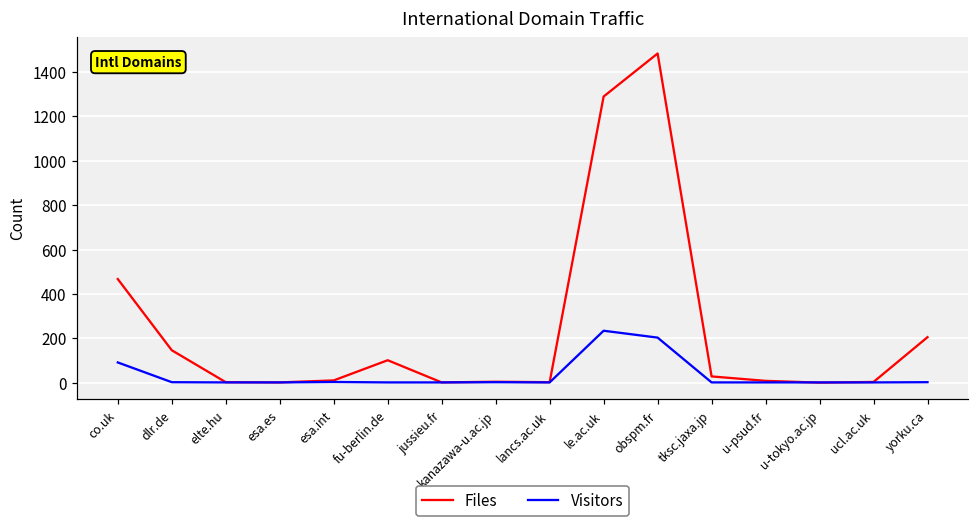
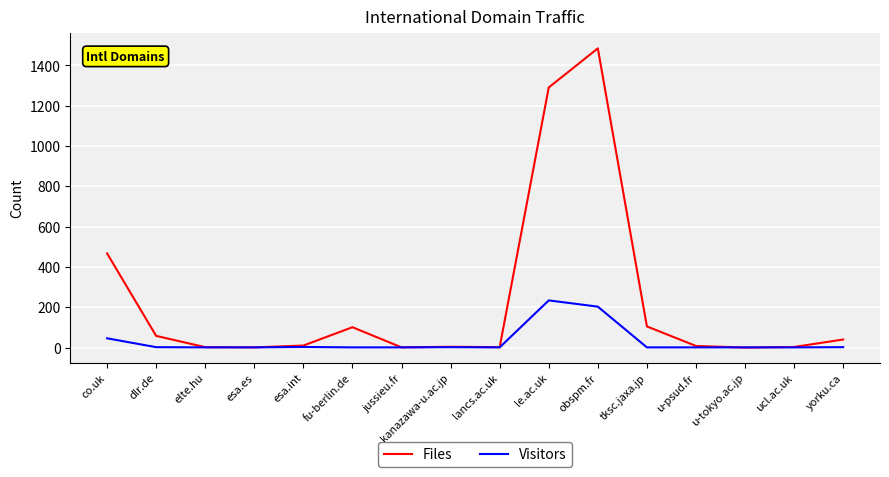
  {
    "Files": {
      "co.uk": 470,
-     "dlr.de": 150,
+     "dlr.de": 60,
      "fu-berlin.de": 100,
      "le.ac.uk": 1290,
      "obspm.fr": 1480,
-     "tksc.jaxa.jp": 30,
-     "yorku.ca": 210
+     "tksc.jaxa.jp": 110,
+     "yorku.ca": 40
    },
    "Visitors": {
-     "co.uk": 90,
+     "co.uk": 50,
      "dlr.de": 0,
      "fu-berlin.de": 0,
      "le.ac.uk": 230,
      "obspm.fr": 200,
      "tksc.jaxa.jp": 0,
      "yorku.ca": 0
    }
  }
